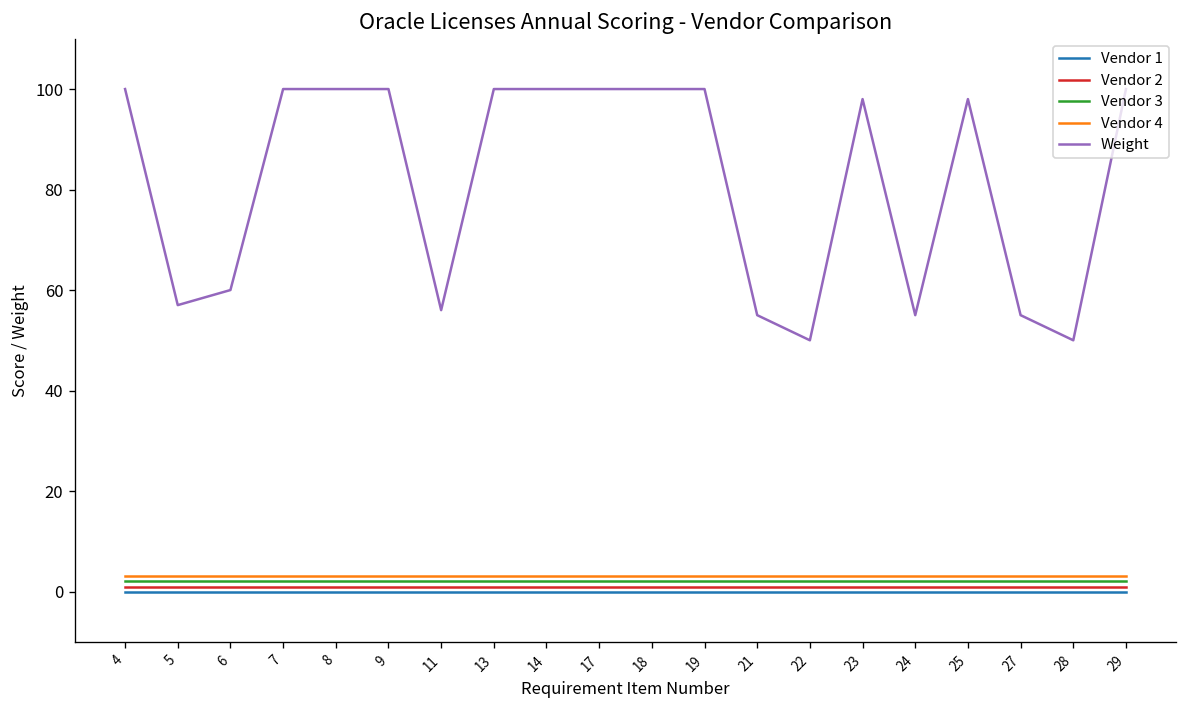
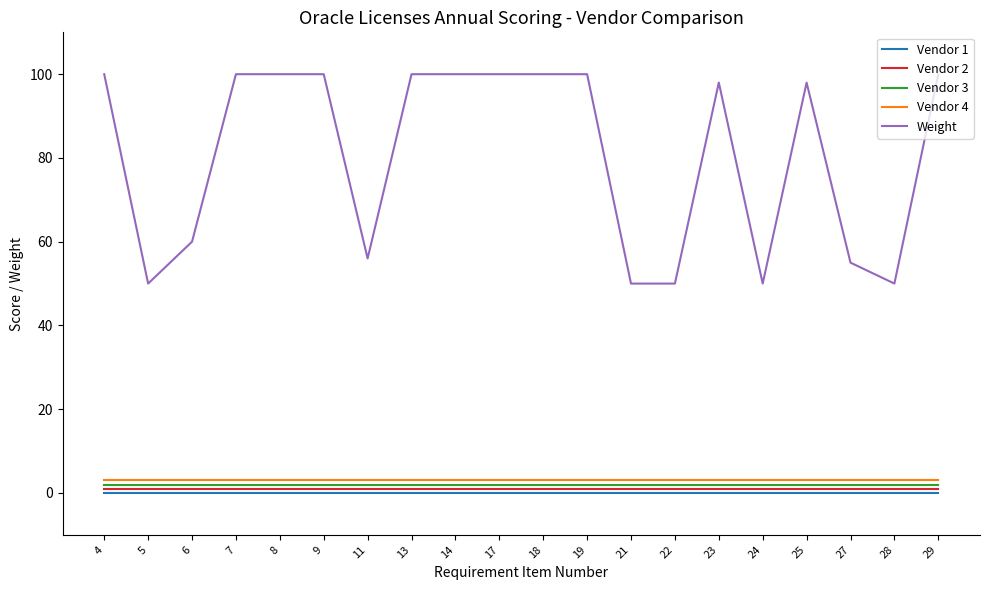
  {
    "Vendor 1": {
      "4": 0,
      "5": 0,
      "6": 0,
      "7": 0,
      "8": 0,
      "9": 0,
      "11": 0,
      "13": 0,
      "14": 0,
      "17": 0,
      "18": 0,
      "19": 0,
      "21": 0,
      "22": 0,
      "23": 0,
      "24": 0,
      "25": 0,
      "27": 0,
      "28": 0,
      "29": 0
    },
    "Vendor 2": {
      "4": 1,
      "5": 1,
      "6": 1,
      "7": 1,
      "8": 1,
      "9": 1,
      "11": 1,
      "13": 1,
      "14": 1,
      "17": 1,
      "18": 1,
      "19": 1,
      "21": 1,
      "22": 1,
      "23": 1,
      "24": 1,
      "25": 1,
      "27": 1,
      "28": 1,
      "29": 1
    },
    "Vendor 3": {
      "4": 2,
      "5": 2,
      "6": 2,
      "7": 2,
      "8": 2,
      "9": 2,
      "11": 2,
      "13": 2,
      "14": 2,
      "17": 2,
      "18": 2,
      "19": 2,
      "21": 2,
      "22": 2,
      "23": 2,
      "24": 2,
      "25": 2,
      "27": 2,
      "28": 2,
      "29": 2
    },
    "Vendor 4": {
      "4": 3,
      "5": 3,
      "6": 3,
      "7": 3,
      "8": 3,
      "9": 3,
      "11": 3,
      "13": 3,
      "14": 3,
      "17": 3,
      "18": 3,
      "19": 3,
      "21": 3,
      "22": 3,
      "23": 3,
      "24": 3,
      "25": 3,
      "27": 3,
      "28": 3,
      "29": 3
    },
    "Weight": {
      "4": 100,
-     "5": 57,
+     "5": 50,
      "6": 60,
      "7": 100,
      "8": 100,
      "9": 100,
      "11": 56,
      "13": 100,
      "14": 100,
      "17": 100,
      "18": 100,
      "19": 100,
-     "21": 55,
+     "21": 50,
      "22": 50,
      "23": 98,
-     "24": 55,
+     "24": 50,
      "25": 98,
      "27": 55,
      "28": 50
    }
  }
